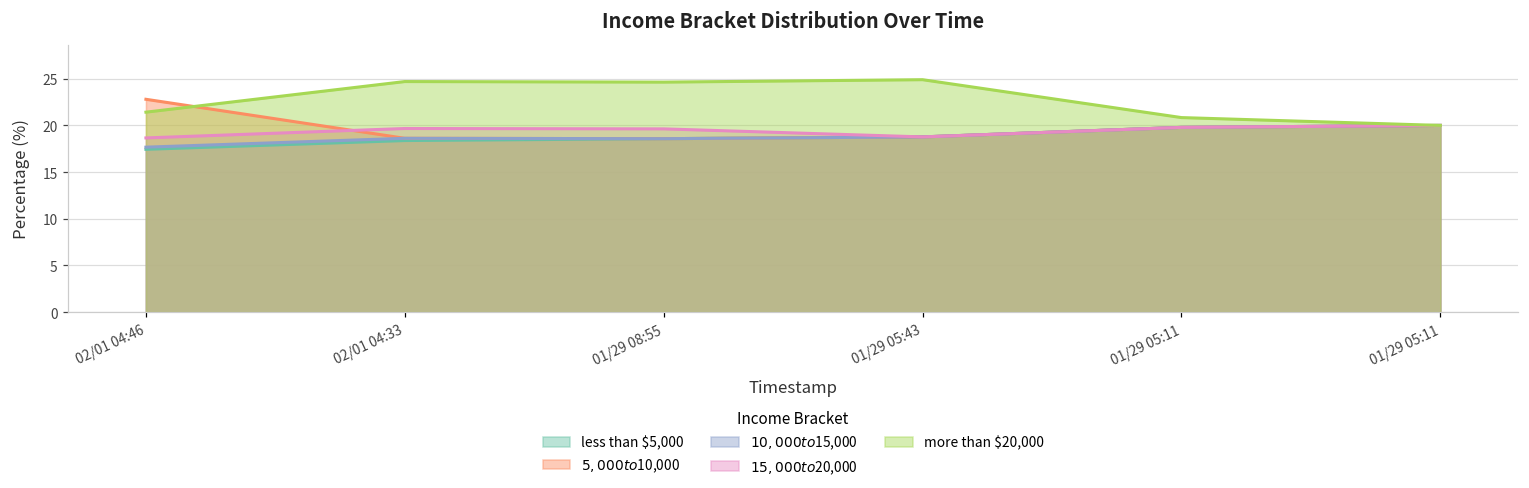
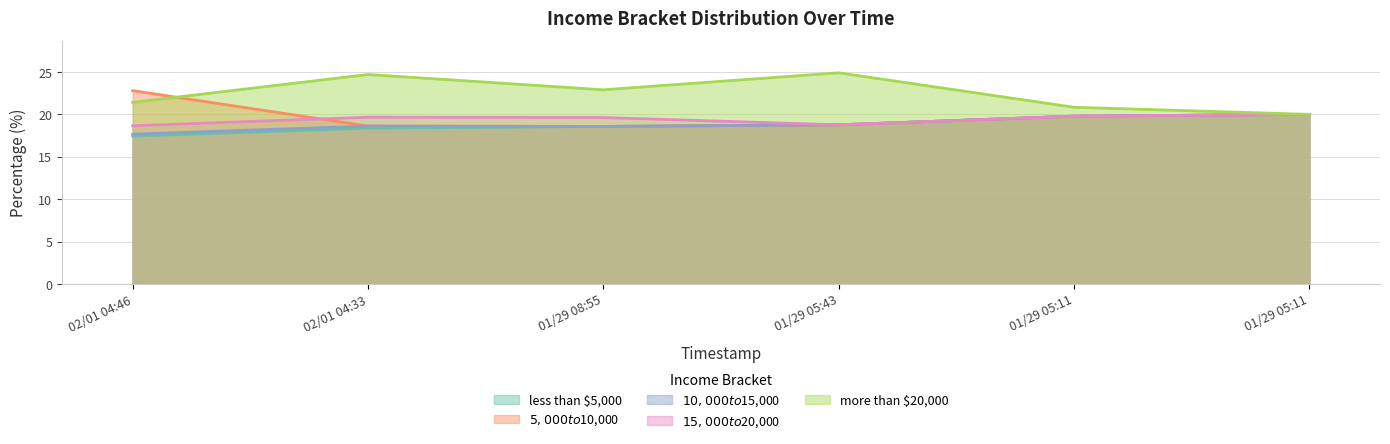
  {
    "more than $20,000": {
      "02/01 04:46": 21,
      "02/01 04:33": 25,
-     "01/29 08:55": 25,
+     "01/29 08:55": 23,
      "01/29 05:43": 25
    }
  }
